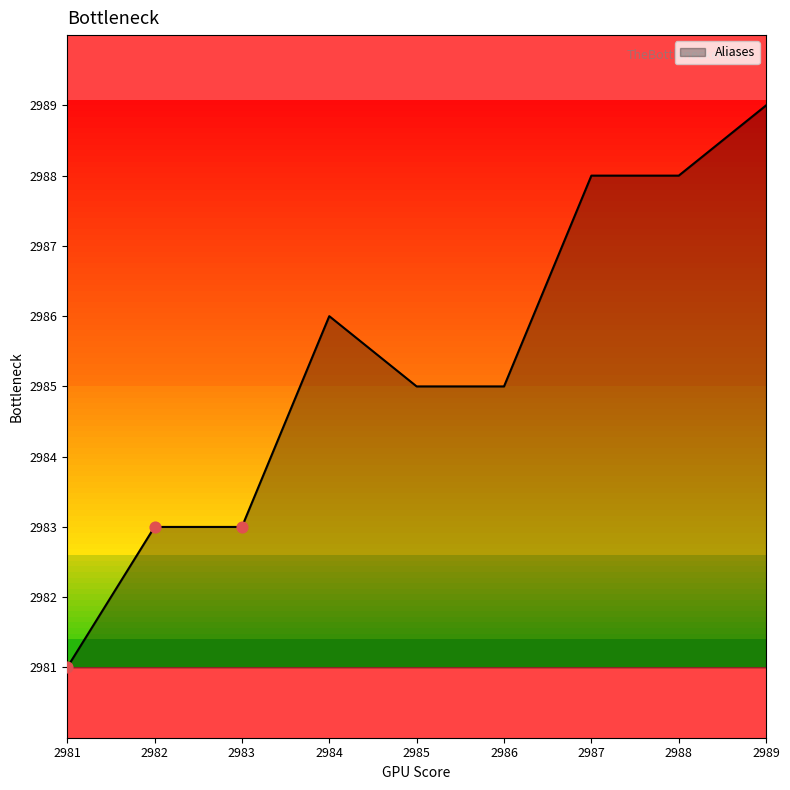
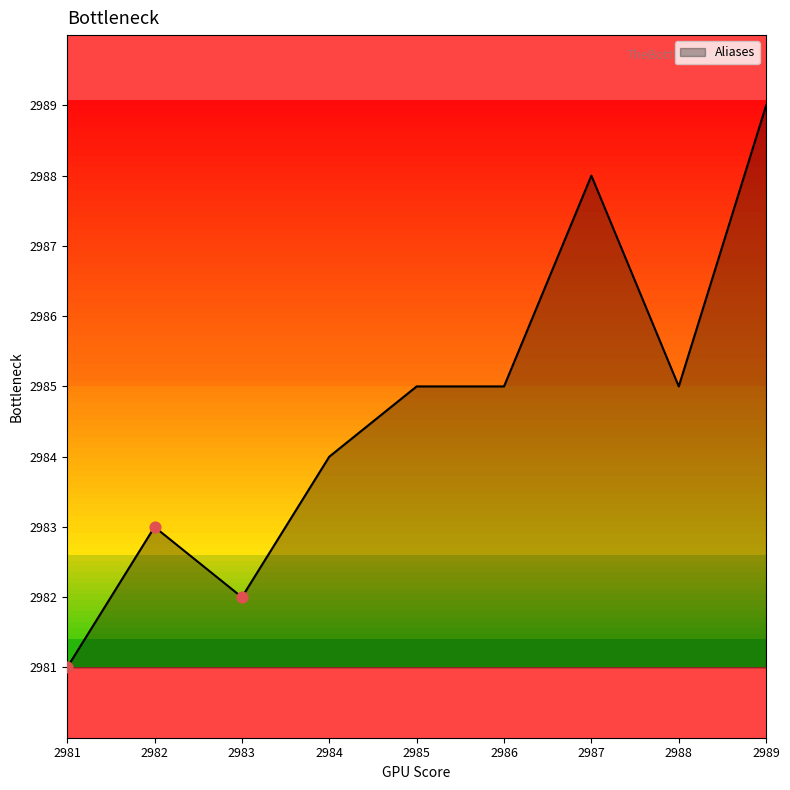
  {
    "Aliases": {
-     "2983": 2983,
-     "2984": 2986,
+     "2983": 2982,
+     "2984": 2984,
      "2985": 2985,
      "2986": 2985,
      "2987": 2988,
-     "2988": 2988,
+     "2988": 2985,
      "2989": 2989
    }
  }
